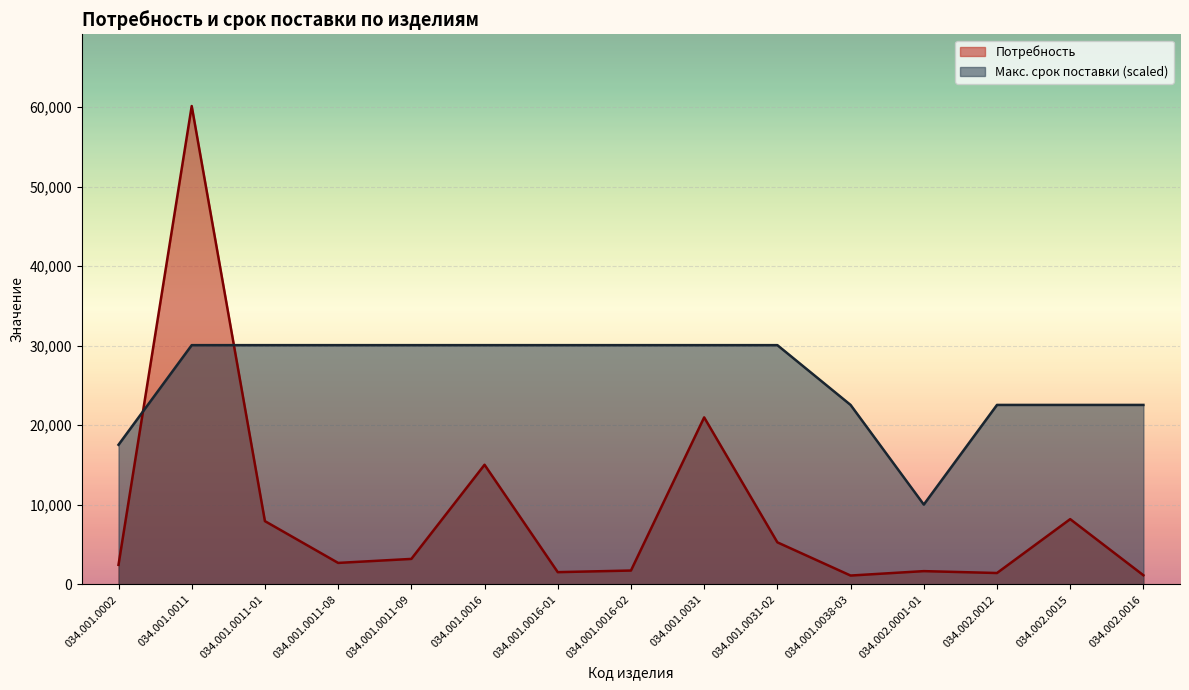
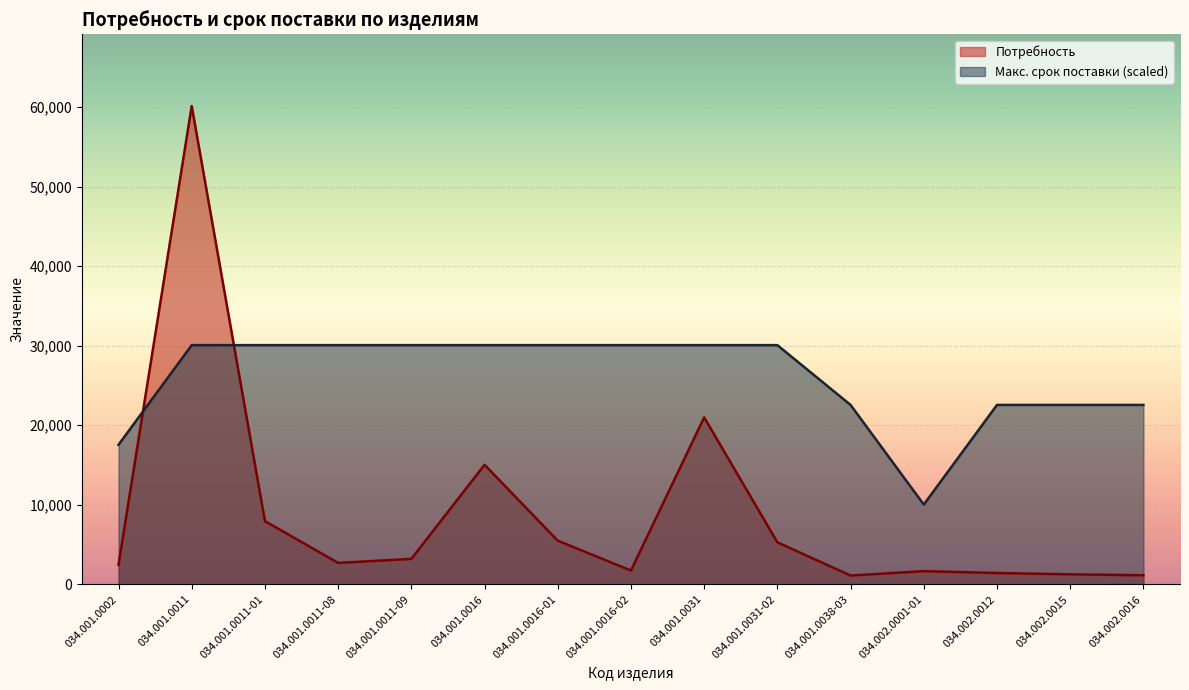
  {
    "Потребность": {
      "034.001.0002": "2,000",
      "034.001.0011": "60,000",
      "034.001.0011-01": "8,000",
      "034.001.0011-08": "3,000",
      "034.001.0011-09": "3,000",
      "034.001.0016": "15,000",
-     "034.001.0016-01": "2,000",
+     "034.001.0016-01": "5,000",
      "034.001.0016-02": "2,000",
      "034.001.0031": "21,000",
      "034.001.0031-02": "5,000",
      "034.001.0038-03": "1,000",
      "034.002.0001-01": "2,000",
      "034.002.0012": "1,000",
-     "034.002.0015": "8,000",
+     "034.002.0015": "1,000",
      "034.002.0016": "1,000"
    },
    "Макс. срок поставки (scaled)": {
      "034.001.0002": "18,000",
      "034.001.0011": "30,000",
      "034.001.0011-01": "30,000",
      "034.001.0011-08": "30,000",
      "034.001.0011-09": "30,000",
      "034.001.0016": "30,000",
      "034.001.0016-01": "30,000",
      "034.001.0016-02": "30,000",
      "034.001.0031": "30,000",
      "034.001.0031-02": "30,000",
      "034.001.0038-03": "23,000",
      "034.002.0001-01": "10,000",
      "034.002.0012": "23,000",
      "034.002.0015": "23,000",
      "034.002.0016": "23,000"
    }
  }
